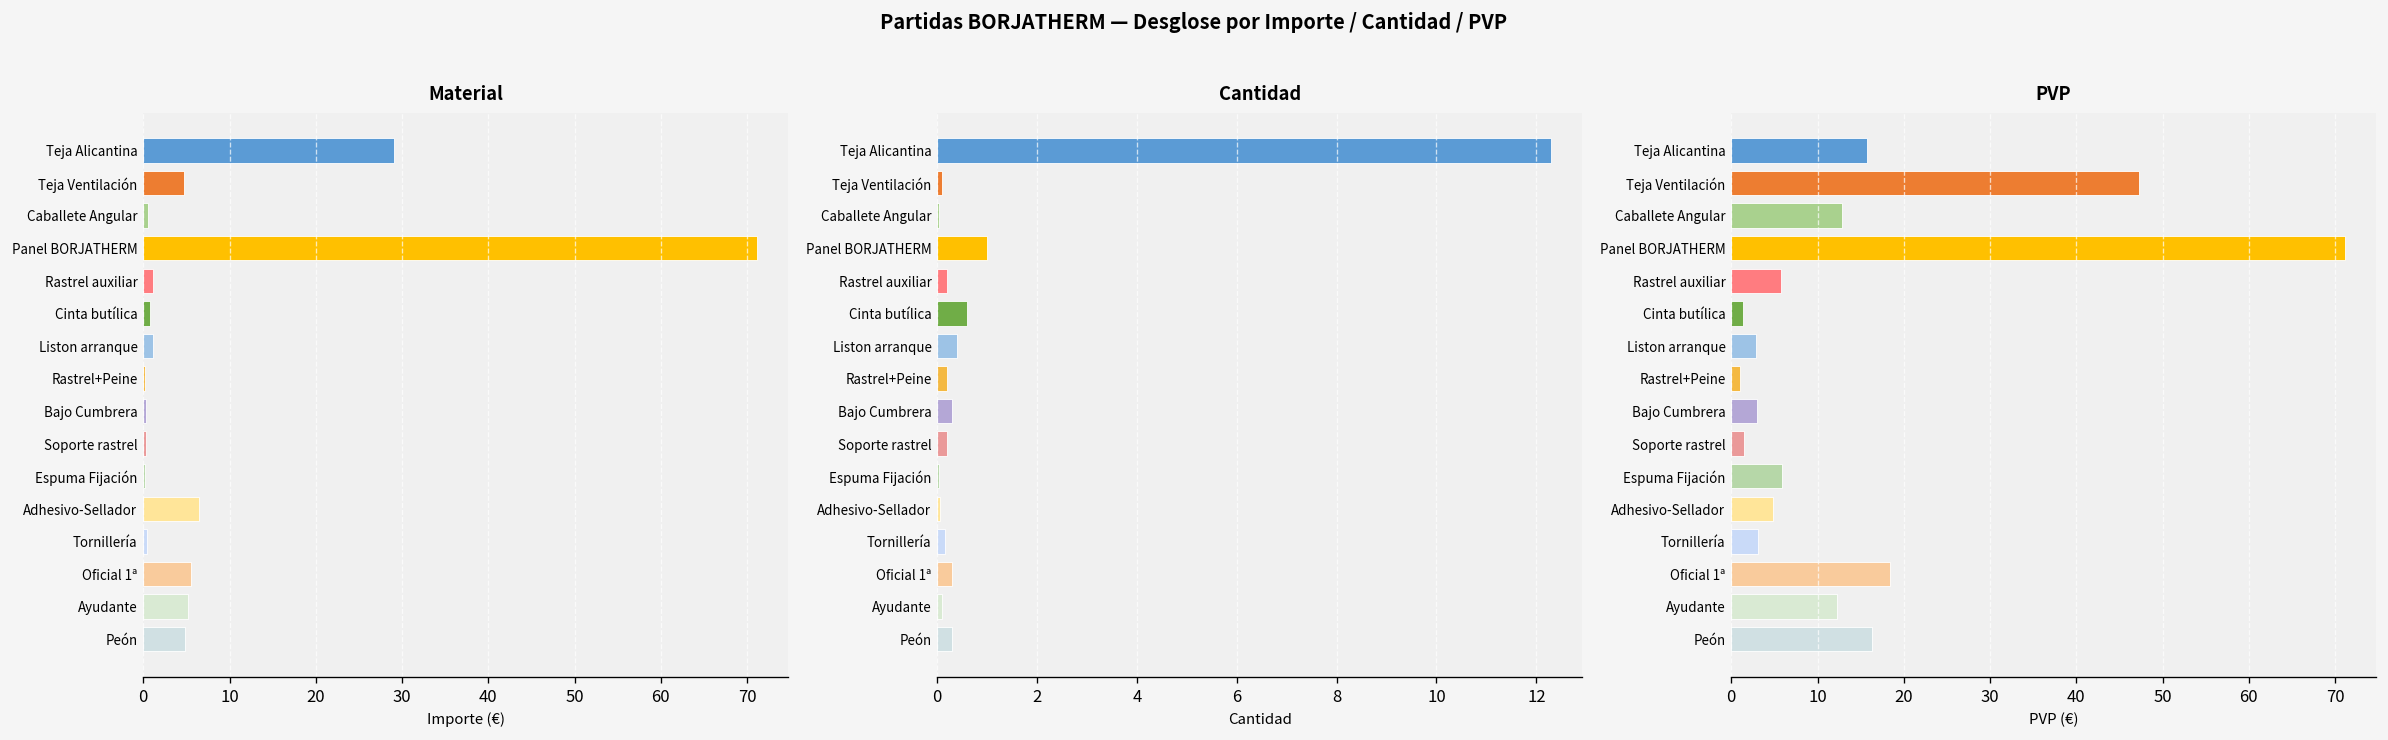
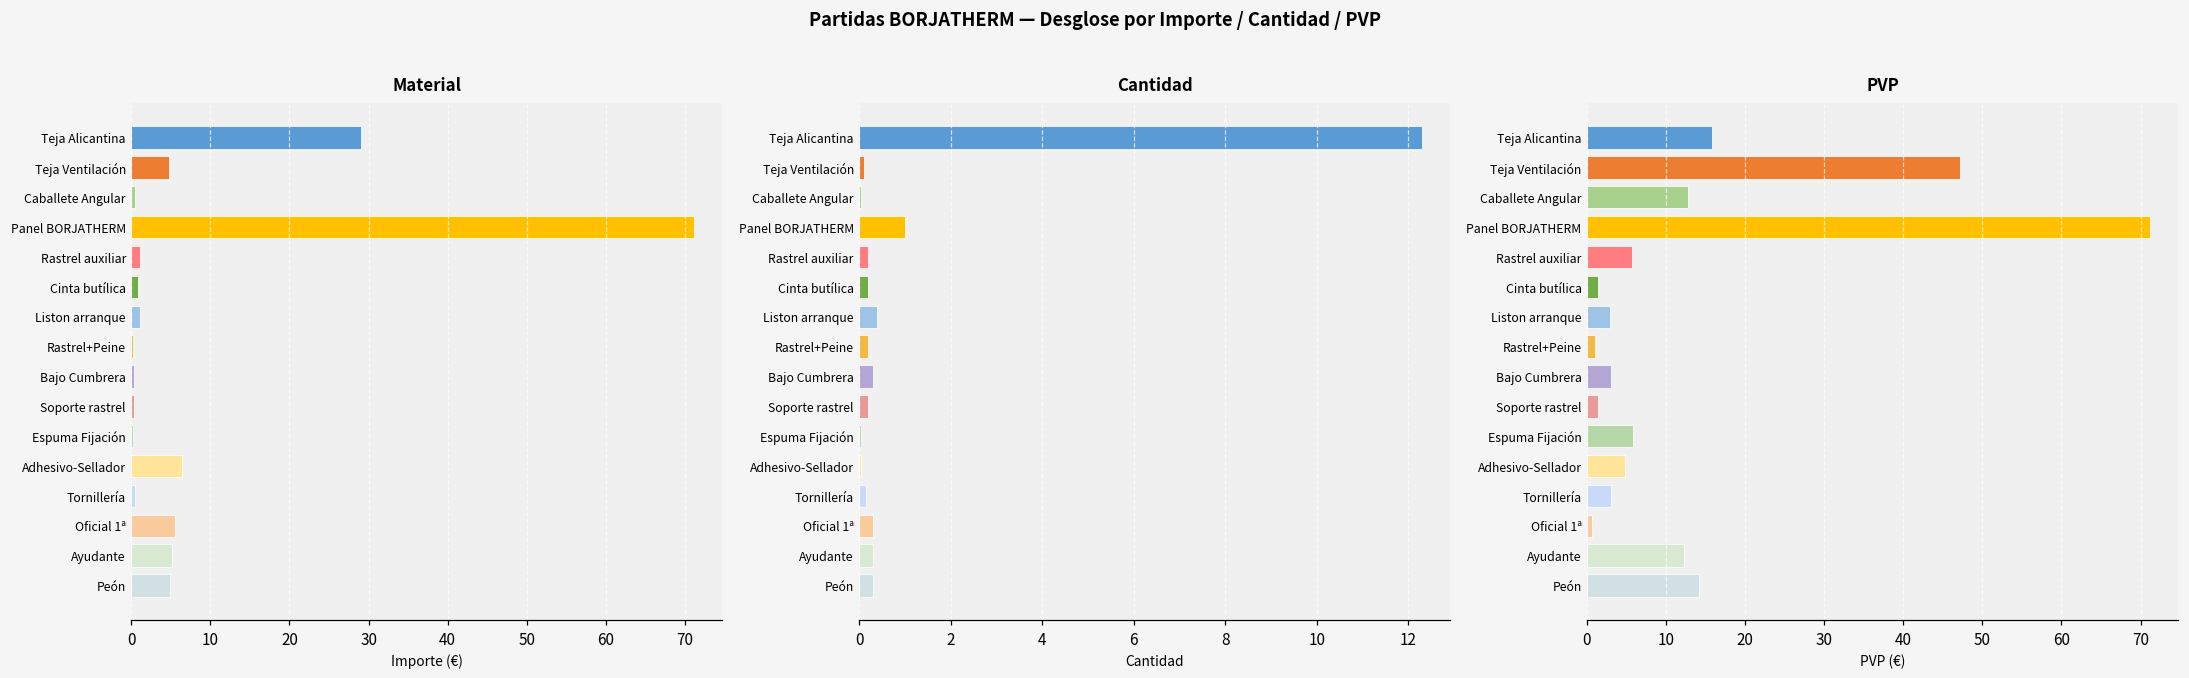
  {
    "Material": {
      "Teja Alicantina": 29,
      "Teja Ventilación": 5,
      "Caballete Angular": 1,
      "Panel BORJATHERM": 71,
      "Rastrel auxiliar": 1,
      "Cinta butílica": 1,
      "Liston arranque": 1,
      "Adhesivo-Sellador": 6,
      "Tornillería": 0,
      "Oficial 1ª": 6,
      "Ayudante": 5,
      "Peón": 5
    },
    "Cantidad": {
      "Teja Alicantina": 12.3,
      "Teja Ventilación": 0.1,
      "Panel BORJATHERM": 1.0,
      "Rastrel auxiliar": 0.2,
-     "Cinta butílica": 0.6,
+     "Cinta butílica": 0.2,
      "Liston arranque": 0.4,
      "Rastrel+Peine": 0.2,
      "Bajo Cumbrera": 0.3,
      "Soporte rastrel": 0.2,
      "Tornillería": 0.2,
      "Oficial 1ª": 0.3,
-     "Ayudante": 0.1,
+     "Ayudante": 0.3,
      "Peón": 0.3
    },
    "PVP": {
      "Teja Alicantina": 16,
      "Teja Ventilación": 47,
      "Caballete Angular": 13,
      "Panel BORJATHERM": 71,
      "Rastrel auxiliar": 6,
      "Cinta butílica": 1,
      "Liston arranque": 3,
      "Rastrel+Peine": 1,
      "Bajo Cumbrera": 3,
      "Soporte rastrel": 1,
      "Espuma Fijación": 6,
      "Adhesivo-Sellador": 5,
      "Tornillería": 3,
-     "Oficial 1ª": 18,
+     "Oficial 1ª": 1,
      "Ayudante": 12,
-     "Peón": 16
+     "Peón": 14
    }
  }
